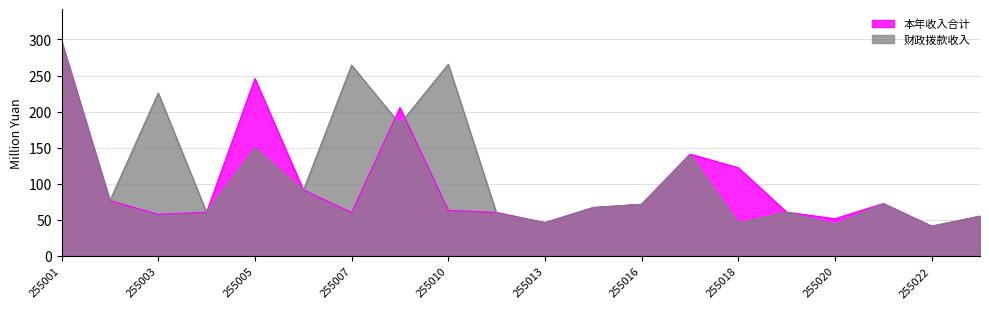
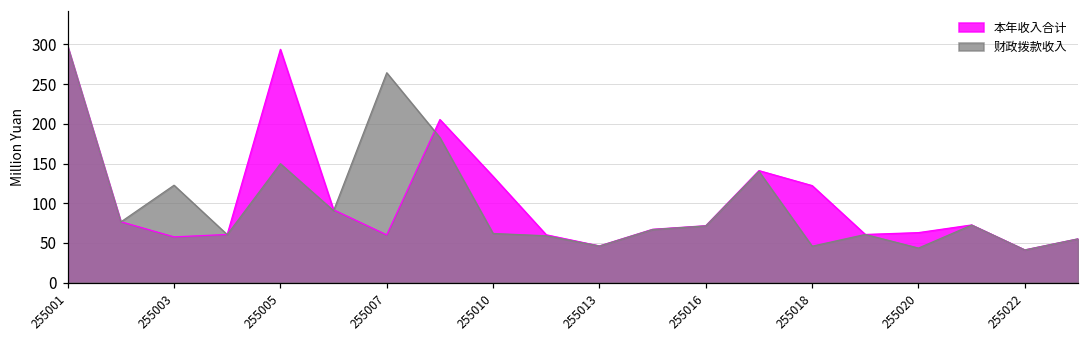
  {
    "本年收入合计": {
      "255003": 60,
-     "255005": 250,
+     "255005": 290,
      "255007": 60,
-     "255010": 60,
+     "255010": 130,
      "255018": 120,
-     "255020": 50
+     "255020": 60
    },
    "财政拨款收入": {
-     "255003": 230,
+     "255003": 120,
      "255005": 150,
      "255007": 260,
-     "255010": 270,
+     "255010": 60,
      "255018": 50,
      "255020": 40
    }
  }
